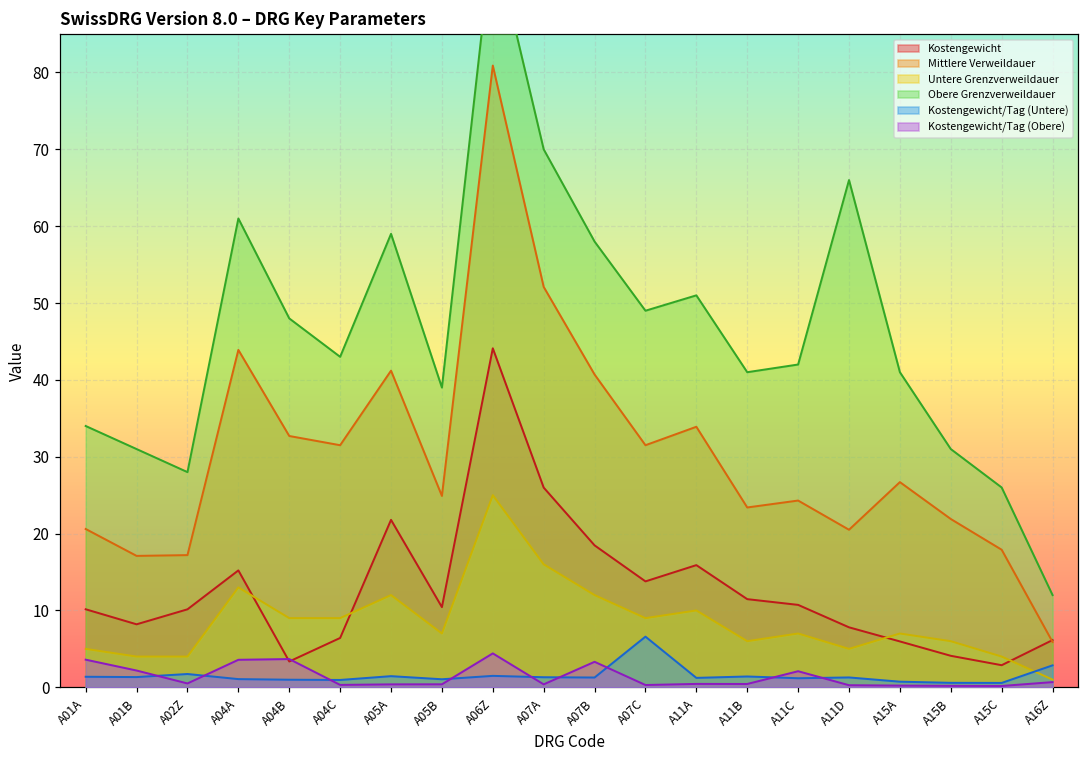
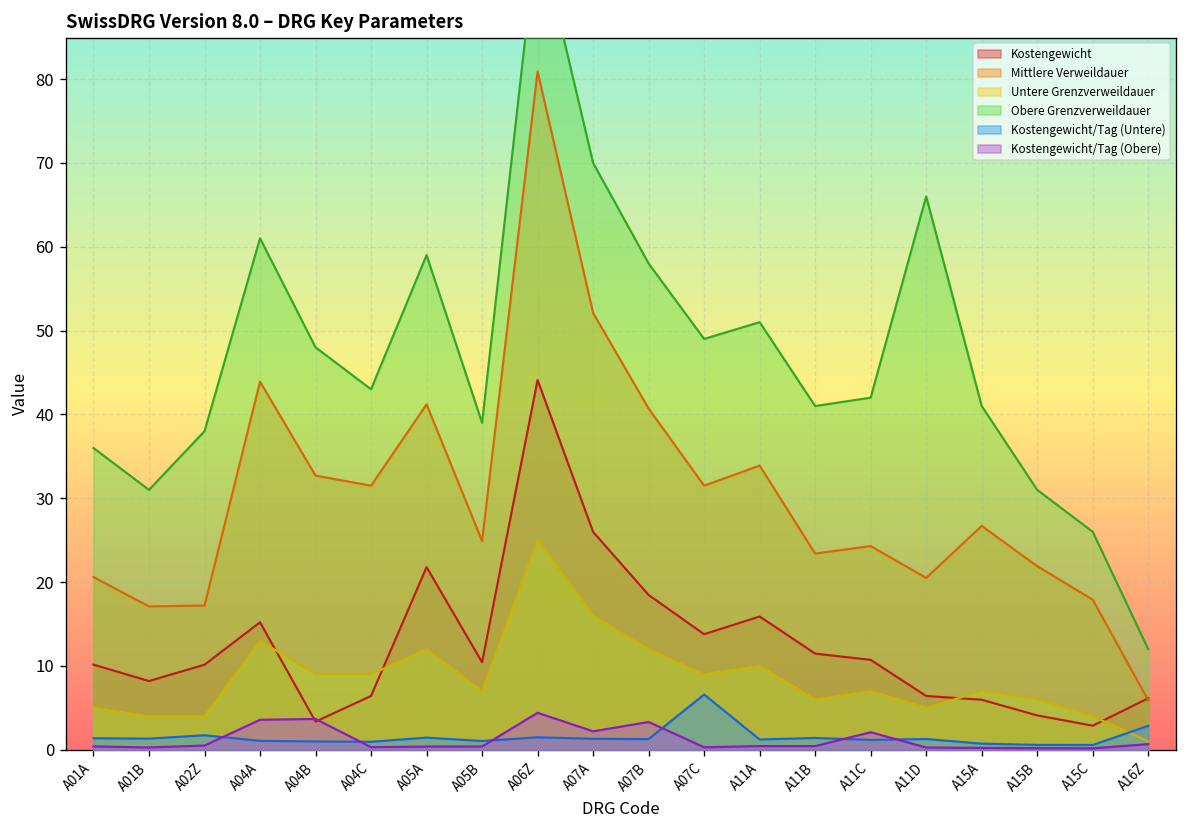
  {
    "Kostengewicht": {
      "A01A": 10,
      "A01B": 8,
      "A02Z": 10,
      "A04A": 15,
      "A04C": 6,
      "A05A": 22,
      "A05B": 10,
      "A06Z": 44,
      "A07A": 26,
      "A07B": 18,
      "A07C": 14,
      "A11A": 16,
      "A11B": 11,
      "A11C": 11,
-     "A11D": 8,
+     "A11D": 6,
      "A15A": 6,
      "A15B": 4,
      "A15C": 3
    },
    "Obere Grenzverweildauer": {
-     "A01A": 34,
+     "A01A": 36,
      "A01B": 31,
-     "A02Z": 28,
+     "A02Z": 38,
      "A04A": 61,
      "A04B": 48,
      "A04C": 43,
      "A05A": 59,
      "A05B": 39,
      "A07A": 70,
      "A07B": 58,
      "A07C": 49,
      "A11A": 51,
      "A11B": 41,
      "A11C": 42,
      "A11D": 66,
      "A15A": 41,
      "A15B": 31,
      "A15C": 26,
      "A16Z": 12
    },
    "Kostengewicht/Tag (Untere)": {
      "A01A": 1,
      "A01B": 1,
      "A02Z": 2,
      "A04A": 1,
      "A04B": 1,
      "A04C": 1,
      "A05A": 1,
      "A05B": 1,
      "A06Z": 1,
      "A07A": 1,
      "A07B": 1,
      "A07C": 7,
      "A11A": 1,
      "A11B": 1,
      "A11C": 1,
      "A11D": 1,
      "A15A": 1,
      "A15B": 1,
      "A15C": 1,
      "A16Z": 3
    },
    "Kostengewicht/Tag (Obere)": {
-     "A01A": 4,
-     "A01B": 2,
+     "A01A": 0,
+     "A01B": 0,
      "A02Z": 1,
      "A04A": 4,
      "A04C": 0,
      "A05A": 0,
      "A05B": 0,
      "A06Z": 4,
-     "A07A": 0,
+     "A07A": 2,
      "A07B": 3,
      "A07C": 0,
      "A11A": 0,
      "A11B": 0,
      "A11C": 2,
      "A11D": 0,
      "A15A": 0,
      "A15B": 0,
      "A15C": 0
    }
  }
